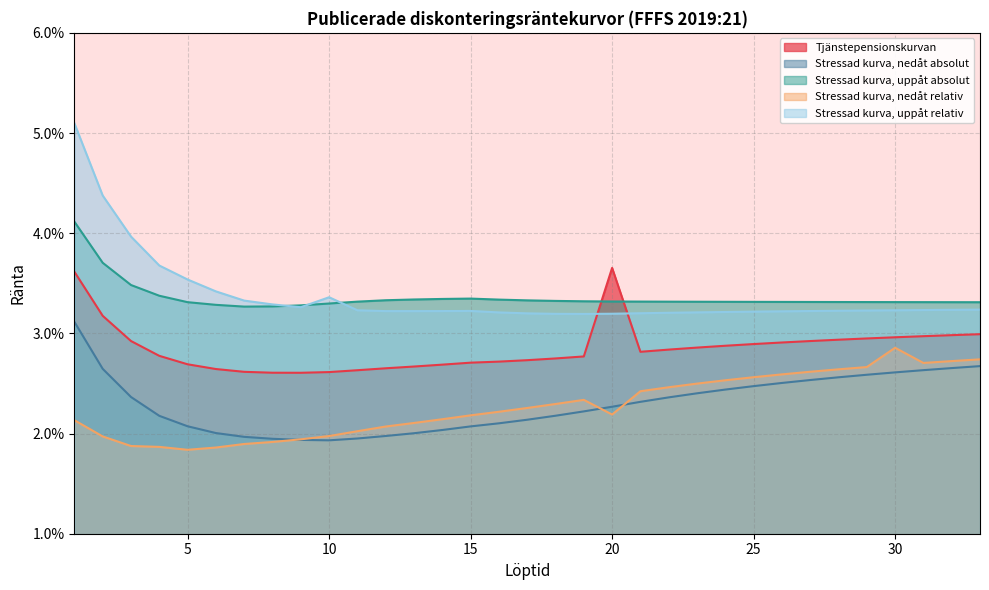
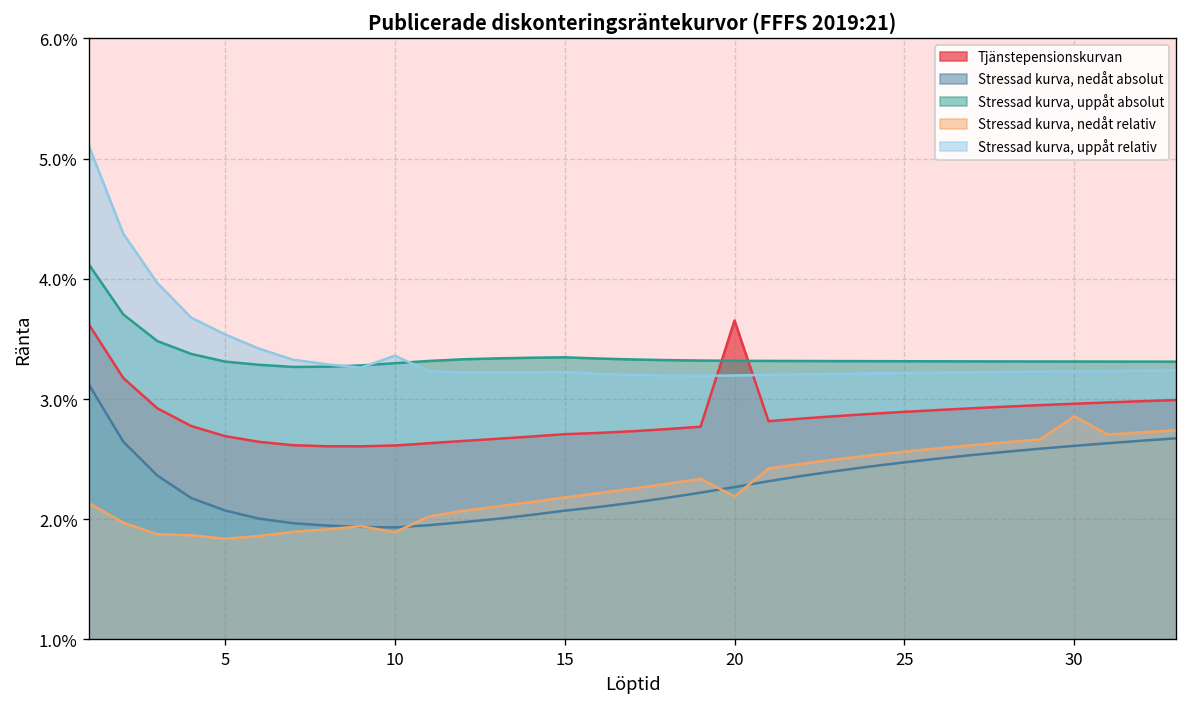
  {
    "Tjänstepensionskurvan": {
      "5": "2.69%",
      "10": "2.61%",
      "15": "2.71%",
      "20": "3.65%",
      "25": "2.89%",
      "30": "2.96%"
    },
    "Stressad kurva, nedåt relativ": {
      "5": "1.84%",
-     "10": "1.97%",
+     "10": "1.89%",
      "15": "2.18%",
      "20": "2.19%",
      "25": "2.56%",
      "30": "2.86%"
    },
    "Stressad kurva, uppåt relativ": {
      "5": "3.54%",
      "10": "3.36%",
      "15": "3.22%",
      "20": "3.20%",
      "25": "3.22%",
      "30": "3.23%"
    }
  }
